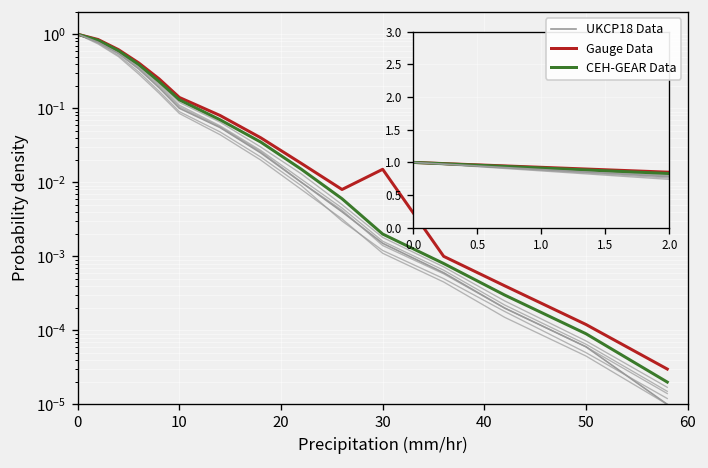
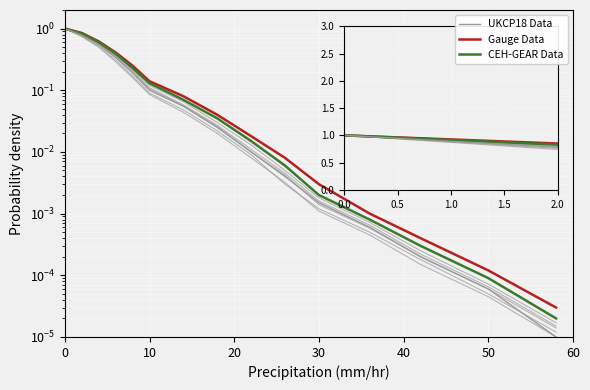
  {
    "Gauge Data": {
-     "30": 0.015,
+     "30": 0.003,
      "50": 0.00012
    },
    "CEH-GEAR Data": {
      "30": 0.002,
      "50": 0.00009
    }
  }
